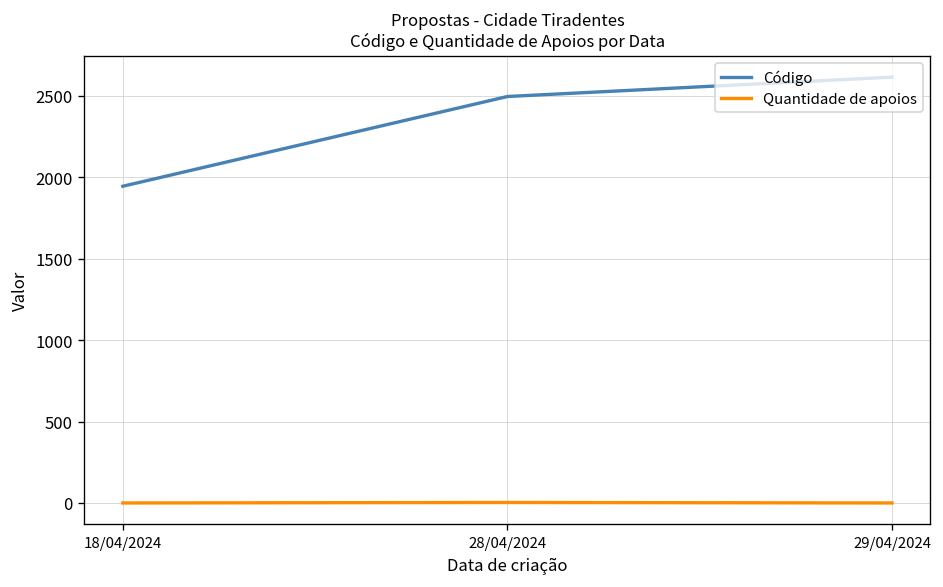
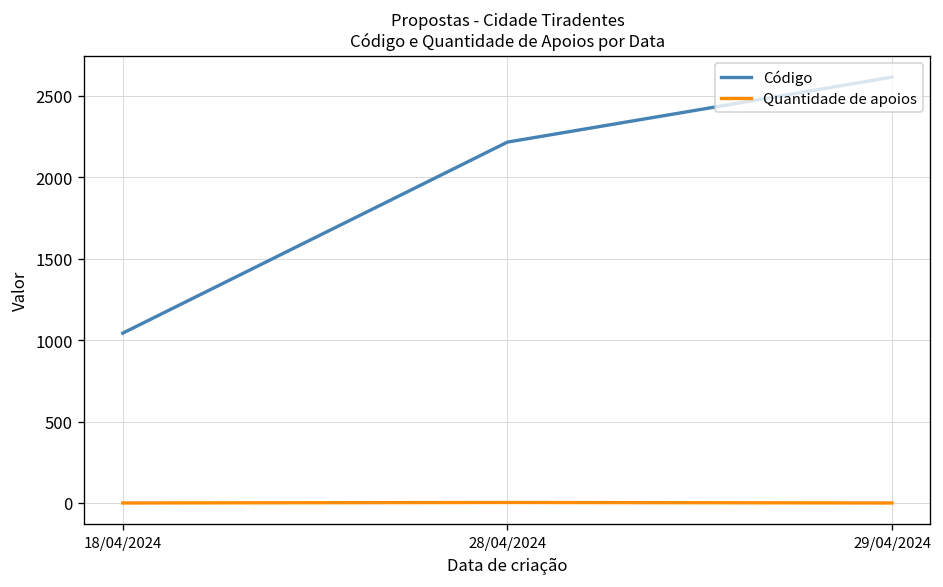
  {
    "Código": {
-     "18/04/2024": 1950,
-     "28/04/2024": 2500
+     "18/04/2024": 1040,
+     "28/04/2024": 2220
    },
    "Quantidade de apoios": {
      "18/04/2024": 0,
      "28/04/2024": 0,
      "29/04/2024": 0
    }
  }
